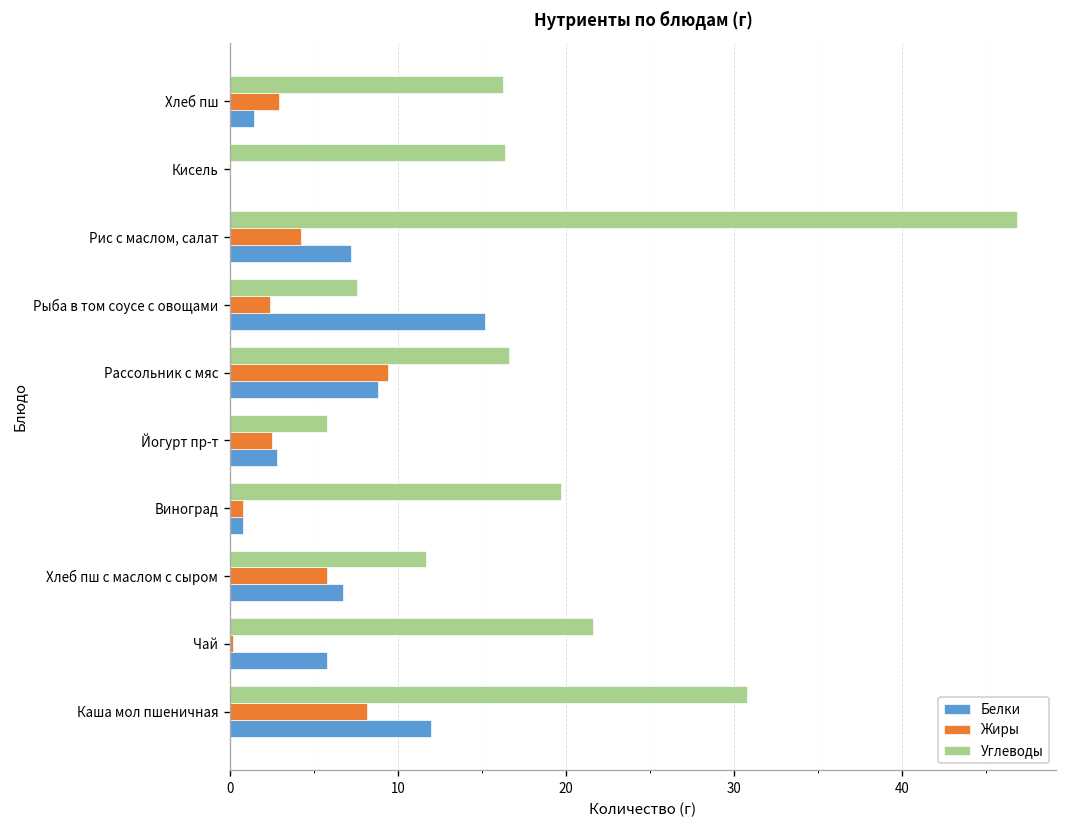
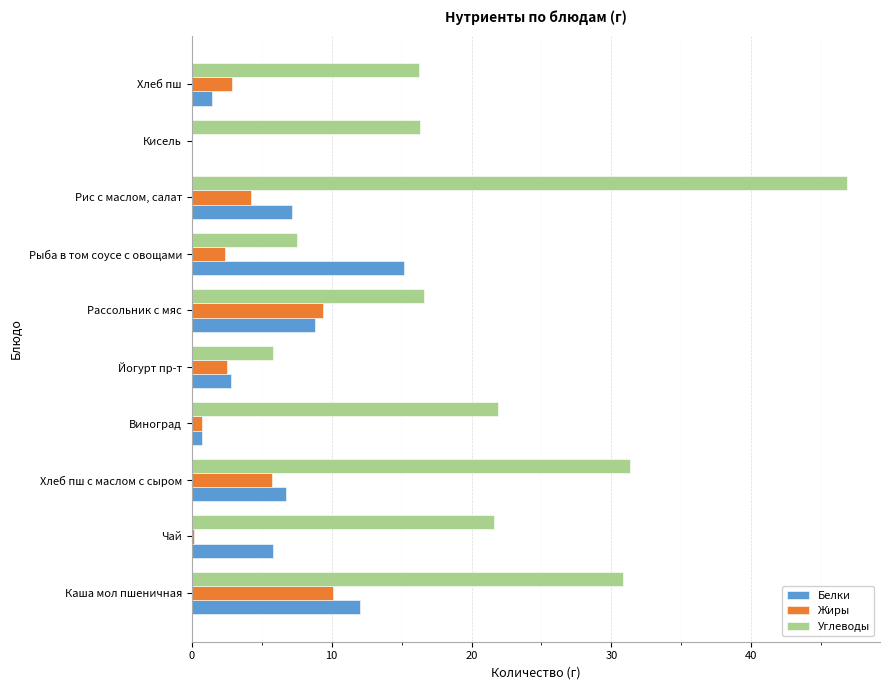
  {
    "Белки": {
      "Хлеб пш": 1.5,
      "Кисель": 0.0,
      "Рис с маслом, салат": 7.2,
      "Рыба в том соусе с овощами": 15.2,
      "Рассольник с мяс": 8.8,
      "Йогурт пр-т": 2.8,
      "Виноград": 0.8,
      "Хлеб пш с маслом с сыром": 6.8,
      "Чай": 5.8,
      "Каша мол пшеничная": 12.0
    },
    "Жиры": {
      "Хлеб пш": 2.9,
      "Кисель": 0.0,
      "Рис с маслом, салат": 4.2,
      "Рыба в том соусе с овощами": 2.4,
      "Рассольник с мяс": 9.4,
      "Йогурт пр-т": 2.5,
      "Виноград": 0.8,
      "Хлеб пш с маслом с сыром": 5.8,
      "Чай": 0.2,
-     "Каша мол пшеничная": 8.1
+     "Каша мол пшеничная": 10.1
    },
    "Углеводы": {
      "Хлеб пш": 16.2,
      "Кисель": 16.4,
      "Рис с маслом, салат": 46.9,
      "Рыба в том соусе с овощами": 7.6,
      "Рассольник с мяс": 16.6,
      "Йогурт пр-т": 5.8,
-     "Виноград": 19.7,
-     "Хлеб пш с маслом с сыром": 11.7,
+     "Виноград": 21.9,
+     "Хлеб пш с маслом с сыром": 31.3,
      "Чай": 21.6,
      "Каша мол пшеничная": 30.8
    }
  }
